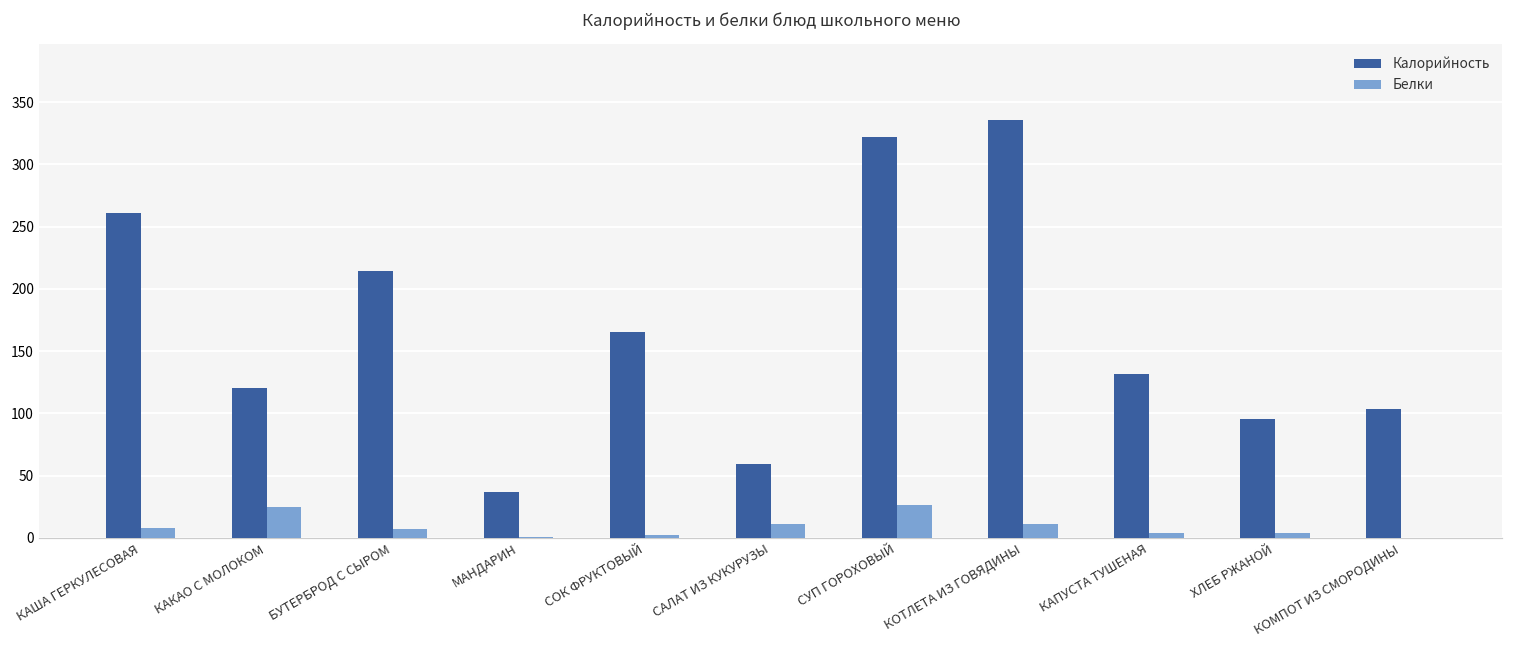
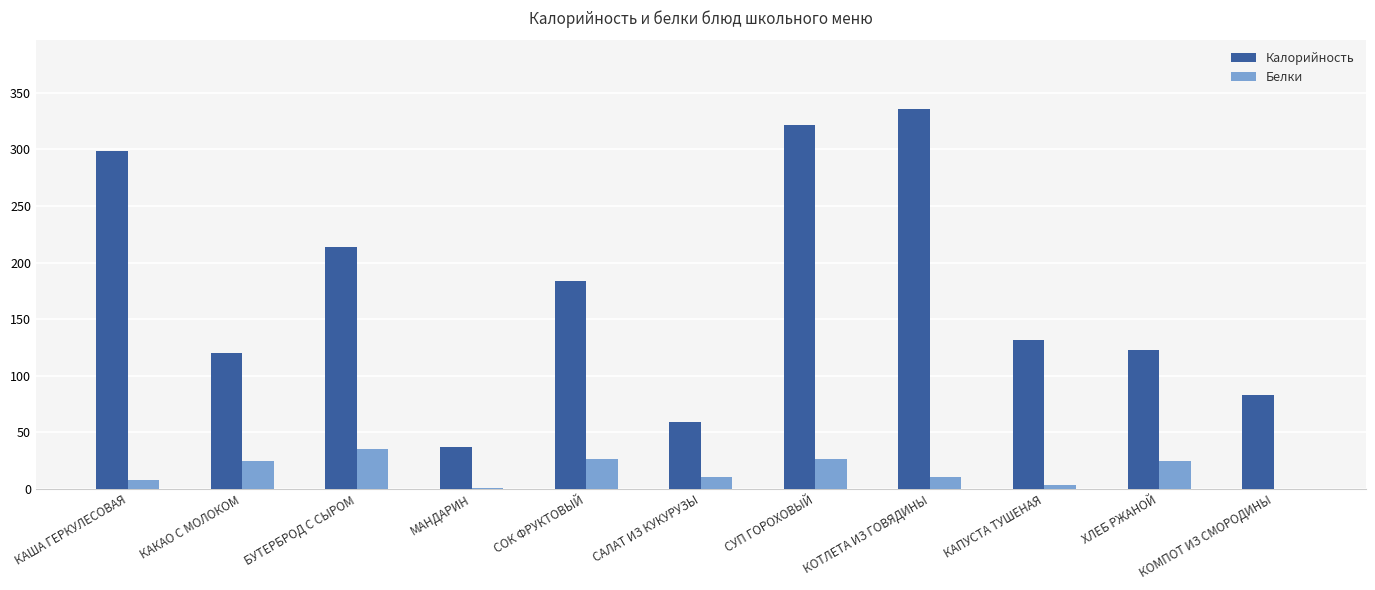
  {
    "Калорийность": {
-     "КАША ГЕРКУЛЕСОВАЯ": 261,
+     "КАША ГЕРКУЛЕСОВАЯ": 298,
      "КАКАО С МОЛОКОМ": 120,
      "БУТЕРБРОД С СЫРОМ": 214,
      "МАНДАРИН": 37,
-     "СОК ФРУКТОВЫЙ": 165,
+     "СОК ФРУКТОВЫЙ": 184,
      "САЛАТ ИЗ КУКУРУЗЫ": 59,
      "СУП ГОРОХОВЫЙ": 322,
      "КОТЛЕТА ИЗ ГОВЯДИНЫ": 336,
      "КАПУСТА ТУШЕНАЯ": 132,
-     "ХЛЕБ РЖАНОЙ": 95,
-     "КОМПОТ ИЗ СМОРОДИНЫ": 104
+     "ХЛЕБ РЖАНОЙ": 122,
+     "КОМПОТ ИЗ СМОРОДИНЫ": 83
    },
    "Белки": {
      "КАША ГЕРКУЛЕСОВАЯ": 8,
      "КАКАО С МОЛОКОМ": 25,
-     "БУТЕРБРОД С СЫРОМ": 7,
-     "СОК ФРУКТОВЫЙ": 2,
+     "БУТЕРБРОД С СЫРОМ": 35,
+     "СОК ФРУКТОВЫЙ": 26,
      "САЛАТ ИЗ КУКУРУЗЫ": 11,
      "СУП ГОРОХОВЫЙ": 27,
      "КОТЛЕТА ИЗ ГОВЯДИНЫ": 11,
      "КАПУСТА ТУШЕНАЯ": 4,
-     "ХЛЕБ РЖАНОЙ": 4
+     "ХЛЕБ РЖАНОЙ": 25
    }
  }
